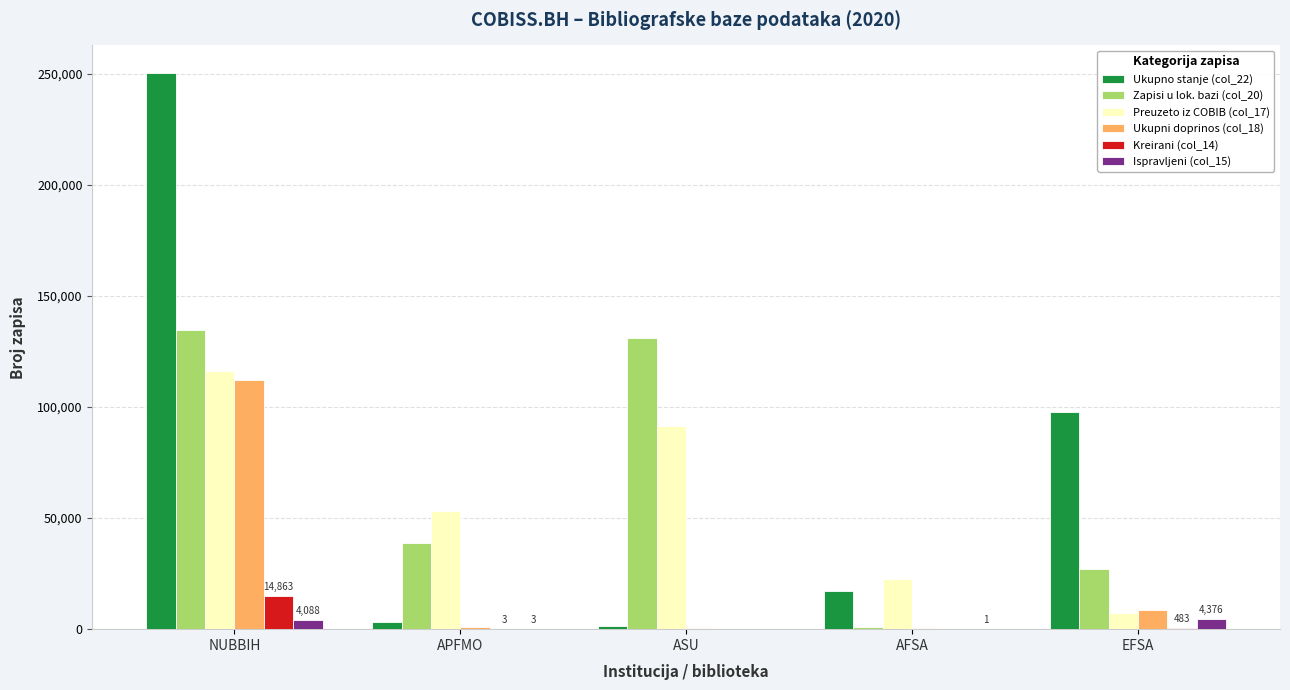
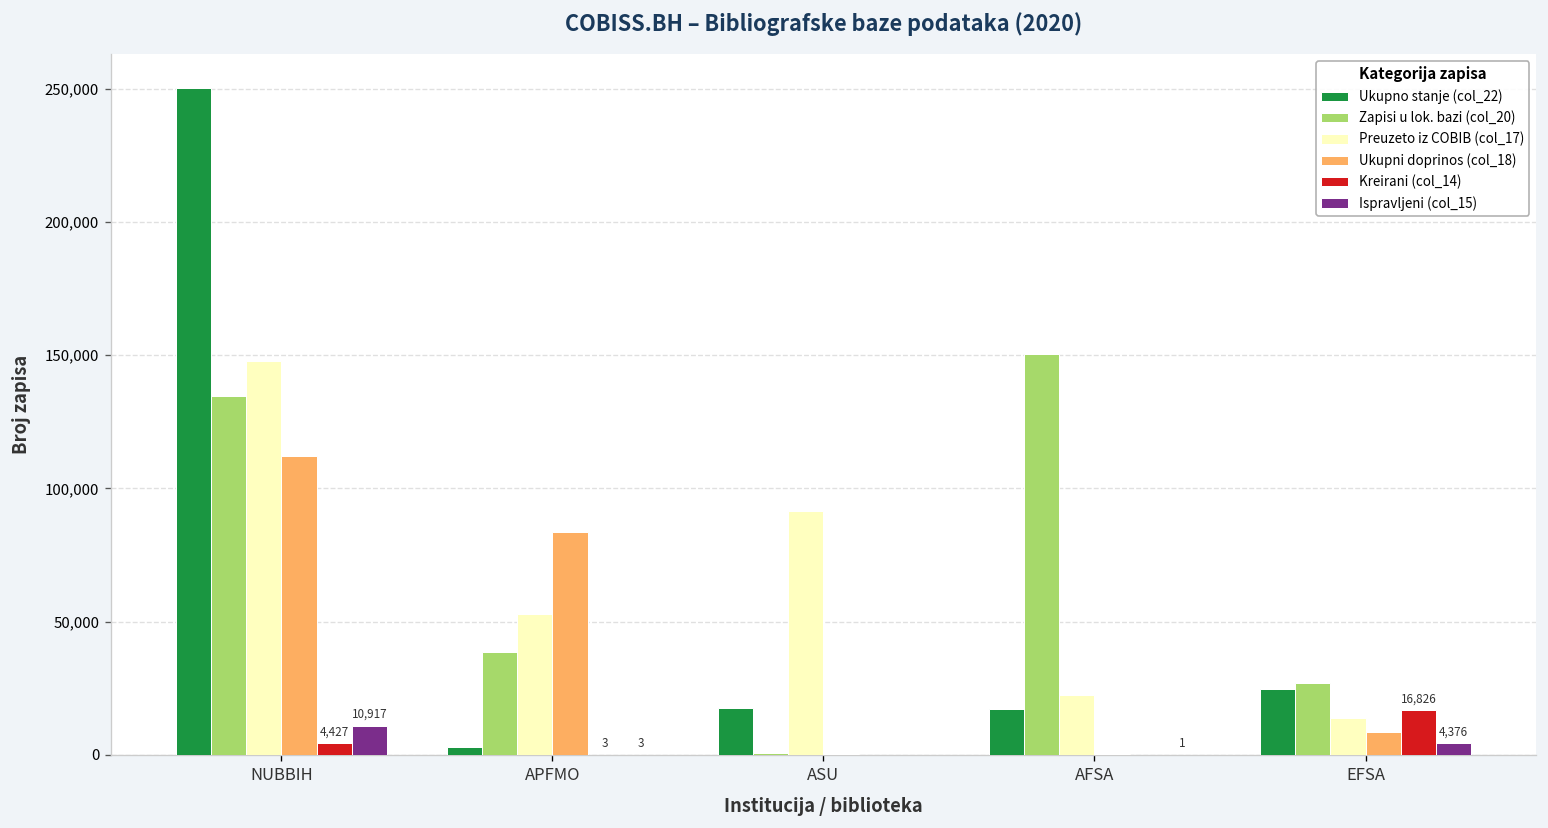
  {
    "Ukupno stanje (col_22)": {
      "NUBBIH": "250,000",
      "APFMO": "3,000",
-     "ASU": "1,000",
+     "ASU": "18,000",
      "AFSA": "17,000",
-     "EFSA": "98,000"
+     "EFSA": "25,000"
    },
    "Zapisi u lok. bazi (col_20)": {
      "NUBBIH": "135,000",
      "APFMO": "39,000",
-     "ASU": "131,000",
-     "AFSA": "1,000",
+     "ASU": "1,000",
+     "AFSA": "150,000",
      "EFSA": "27,000"
    },
    "Preuzeto iz COBIB (col_17)": {
-     "NUBBIH": "116,000",
+     "NUBBIH": "148,000",
      "APFMO": "53,000",
      "ASU": "92,000",
      "AFSA": "23,000",
-     "EFSA": "7,000"
+     "EFSA": "14,000"
    },
    "Ukupni doprinos (col_18)": {
      "NUBBIH": "112,000",
-     "APFMO": "1,000",
+     "APFMO": "84,000",
      "EFSA": "9,000"
    },
    "Kreirani (col_14)": {
-     "NUBBIH": "14,863",
+     "NUBBIH": "4,427",
      "APFMO": "3",
-     "EFSA": "483"
+     "EFSA": "16,826"
    },
    "Ispravljeni (col_15)": {
-     "NUBBIH": "4,088",
+     "NUBBIH": "10,917",
      "APFMO": "3",
      "AFSA": "1",
      "EFSA": "4,376"
    }
  }
